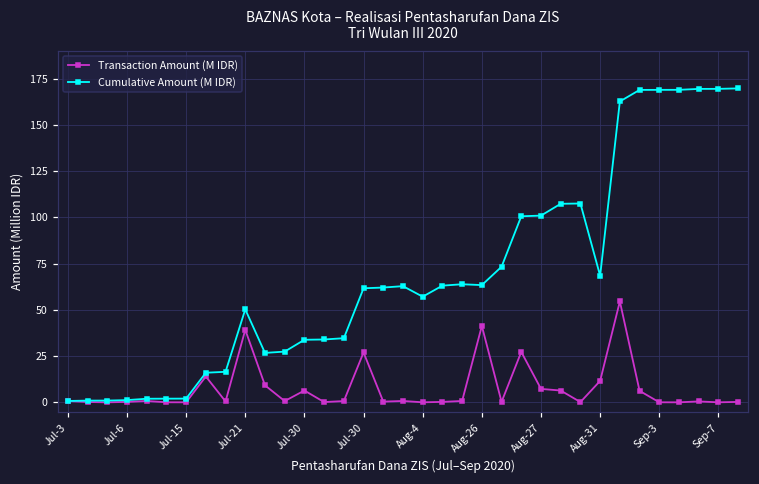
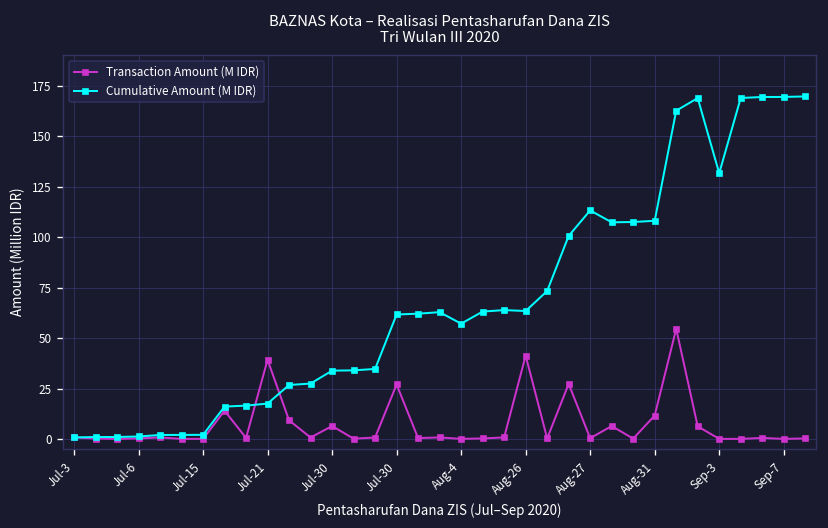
  {
    "Transaction Amount (M IDR)": {
      "Jul-15": 0,
      "Jul-21": 39,
      "Aug-4": 0,
      "Aug-26": 41,
-     "Aug-27": 7,
+     "Aug-27": 0,
      "Aug-31": 12,
      "Sep-3": 0,
      "Sep-7": 0
    },
    "Cumulative Amount (M IDR)": {
      "Jul-15": 2,
-     "Jul-21": 50,
+     "Jul-21": 18,
      "Aug-4": 57,
      "Aug-26": 63,
-     "Aug-27": 101,
-     "Aug-31": 68,
-     "Sep-3": 169,
+     "Aug-27": 113,
+     "Aug-31": 108,
+     "Sep-3": 132,
      "Sep-7": 170
    }
  }
